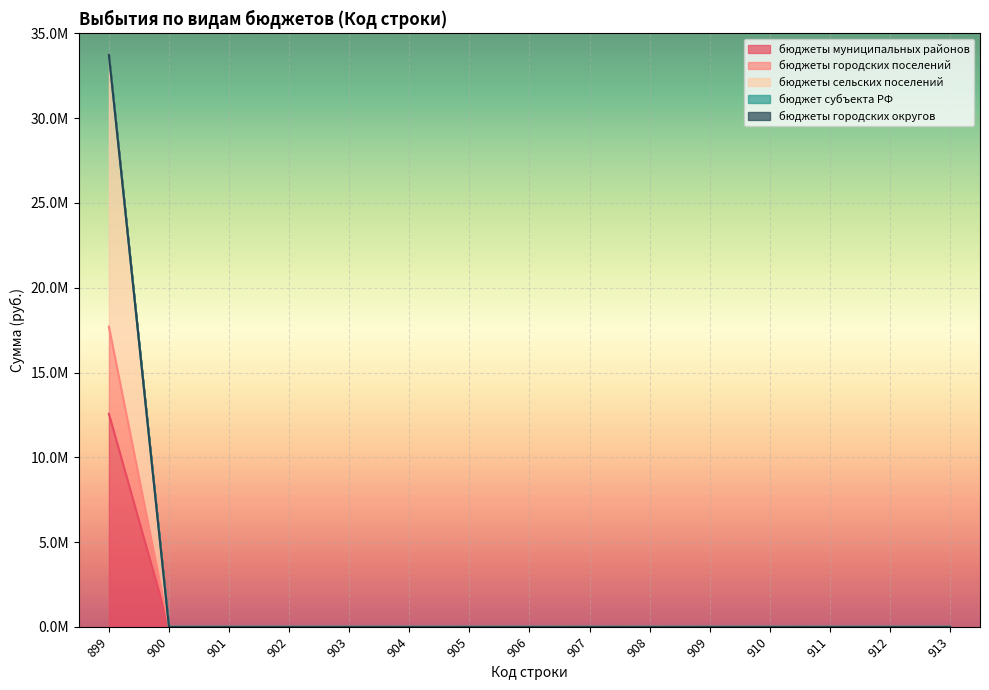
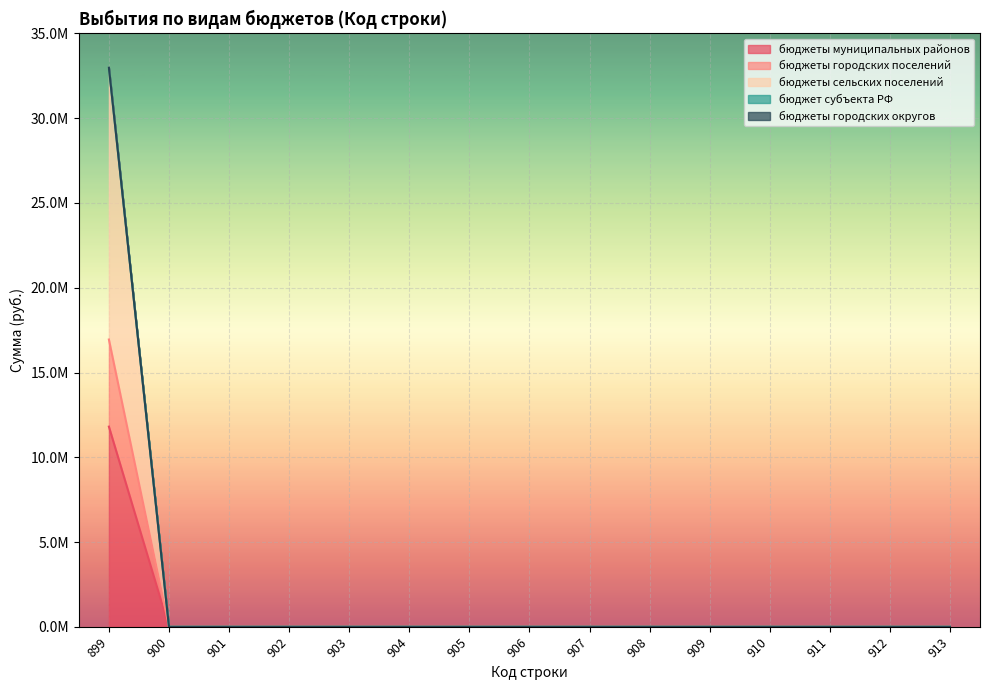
  {
    "бюджеты муниципальных районов": {
-     "899": 12600000
+     "899": 11800000
    },
    "бюджеты городских поселений": {
      "899": 5100000
    }
  }
